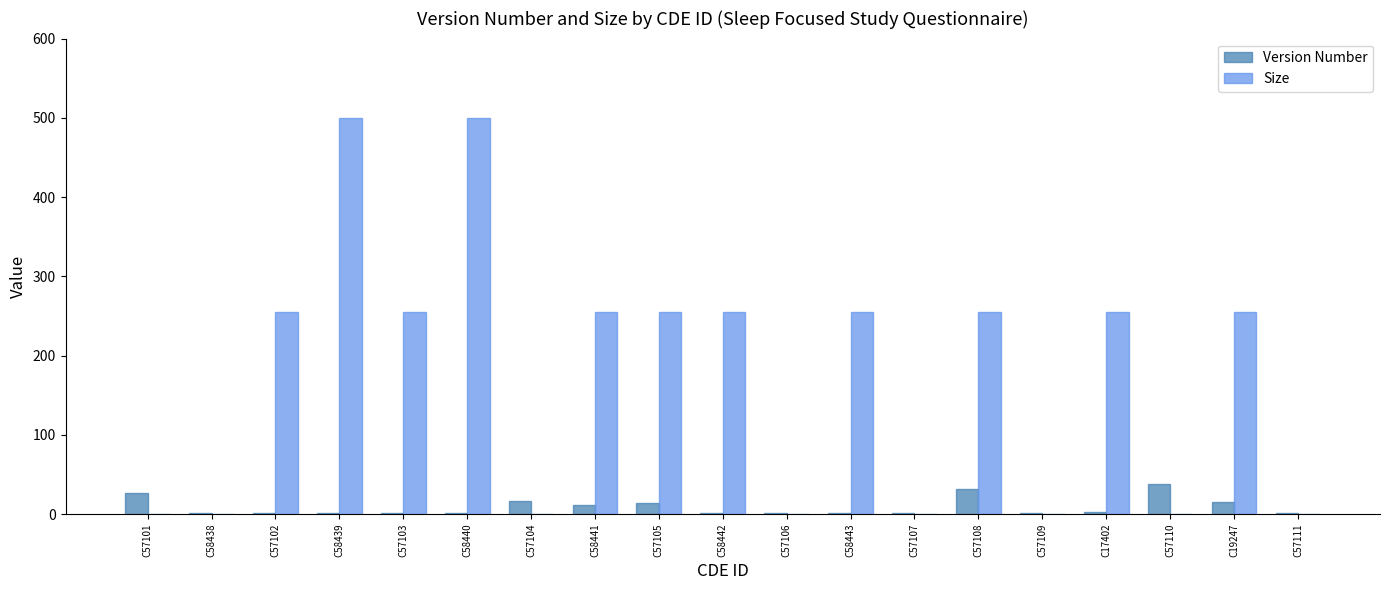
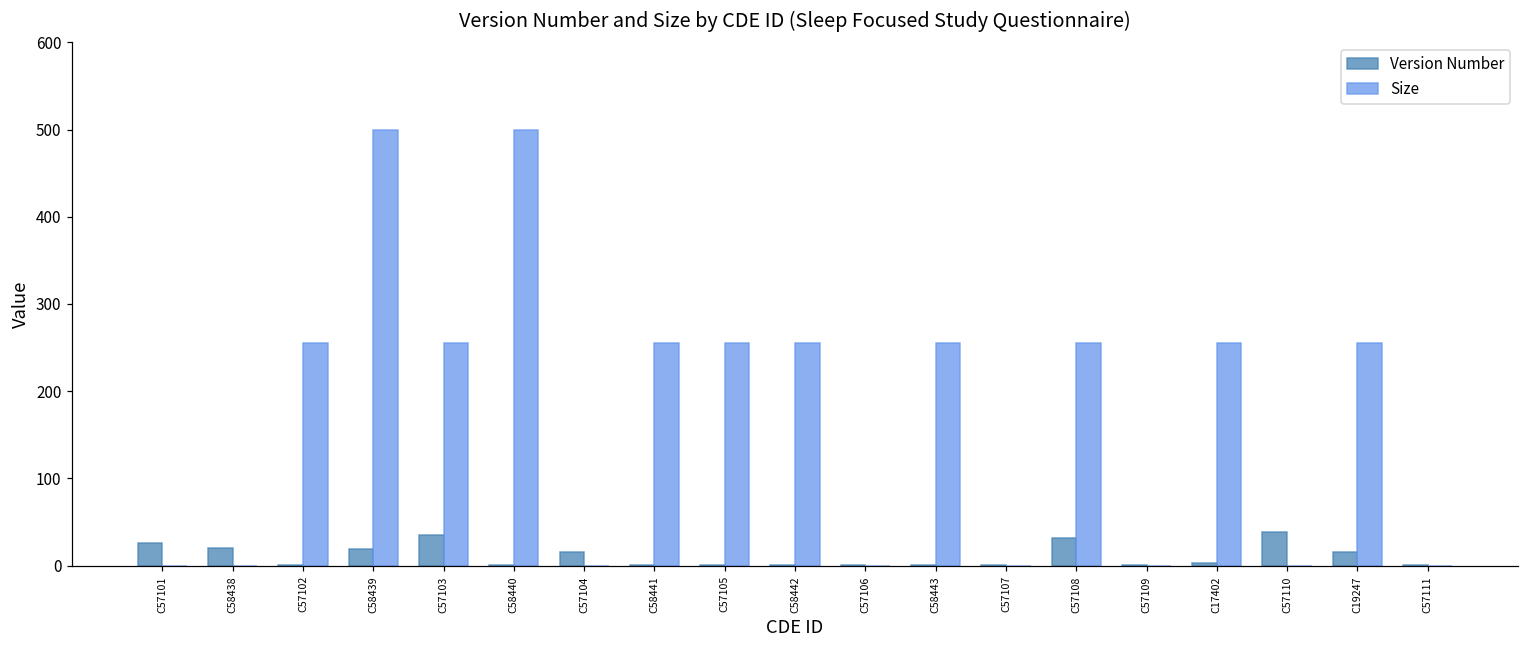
  {
    "Version Number": {
      "C57101": 30,
-     "C58438": 0,
-     "C58439": 0,
-     "C57103": 0,
+     "C58438": 20,
+     "C58439": 20,
+     "C57103": 30,
      "C57104": 20,
-     "C58441": 10,
-     "C57105": 10,
+     "C58441": 0,
+     "C57105": 0,
      "C57108": 30,
      "C57110": 40,
      "C19247": 20
    },
    "Size": {
      "C57101": 0,
      "C58438": 0,
      "C57102": 260,
      "C58439": 500,
      "C57103": 260,
      "C58440": 500,
      "C57104": 0,
      "C58441": 260,
      "C57105": 260,
      "C58442": 260,
      "C57106": 0,
      "C58443": 260,
      "C57107": 0,
      "C57108": 260,
      "C57109": 0,
      "C17402": 260,
      "C57110": 0,
      "C19247": 260,
      "C57111": 0
    }
  }
